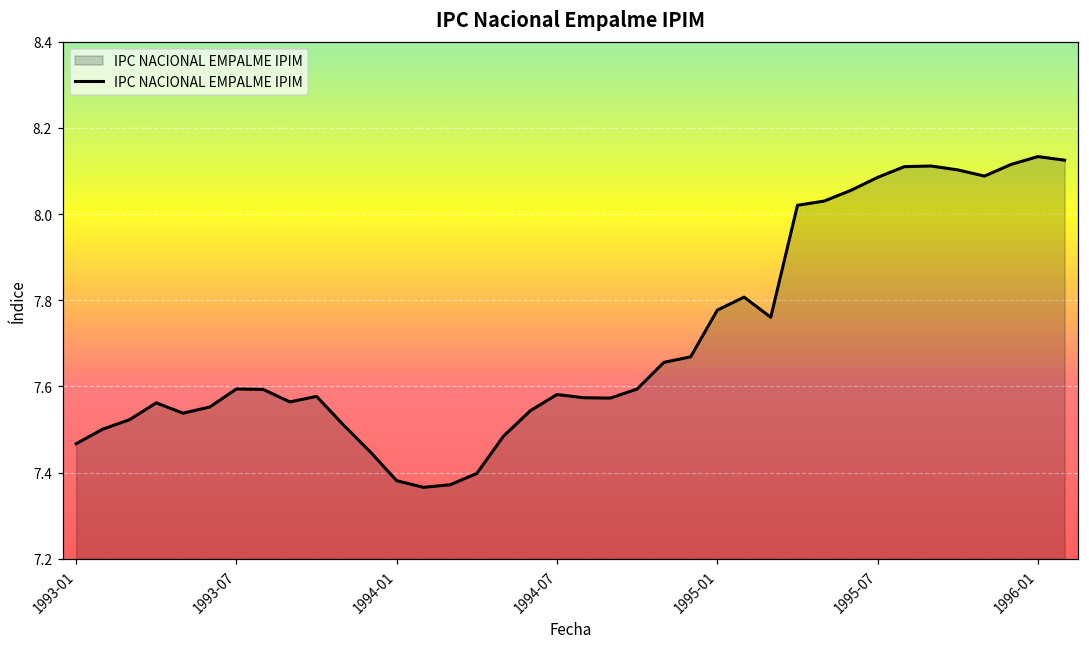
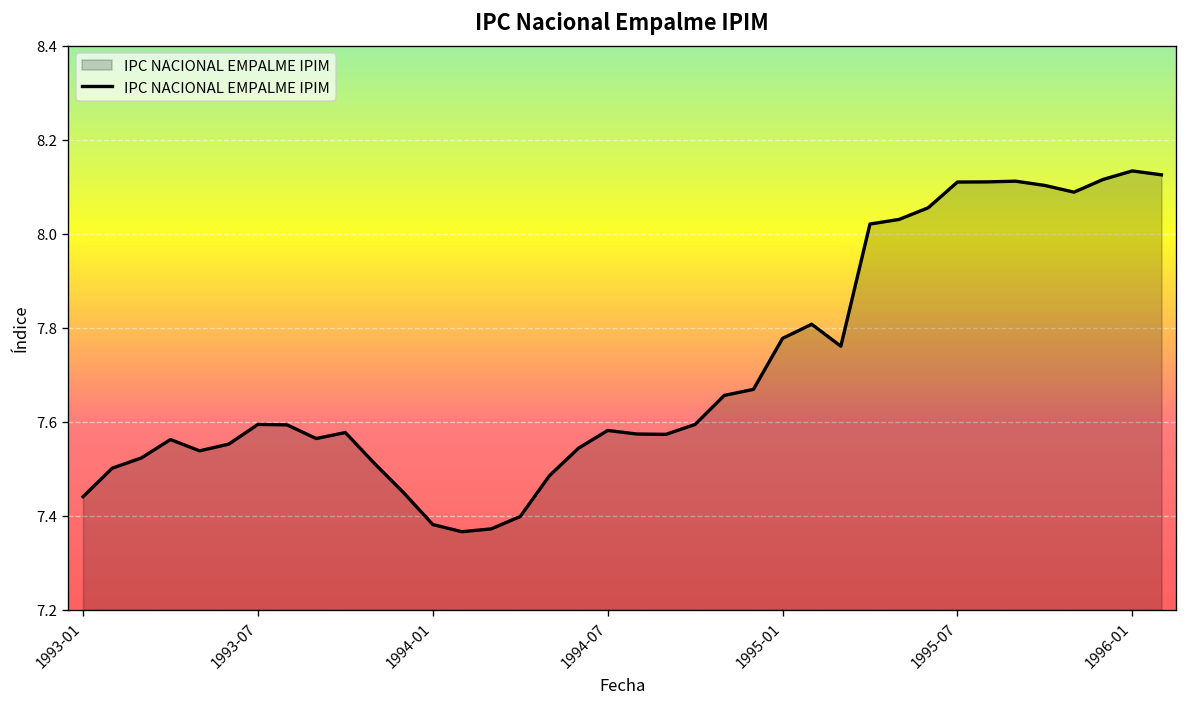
  {
-   "1993-01": 7.47,
+   "1993-01": 7.44,
    "1993-07": 7.59,
    "1994-01": 7.38,
    "1994-07": 7.58,
    "1995-01": 7.78,
-   "1995-07": 8.09,
+   "1995-07": 8.11,
    "1996-01": 8.13
  }
